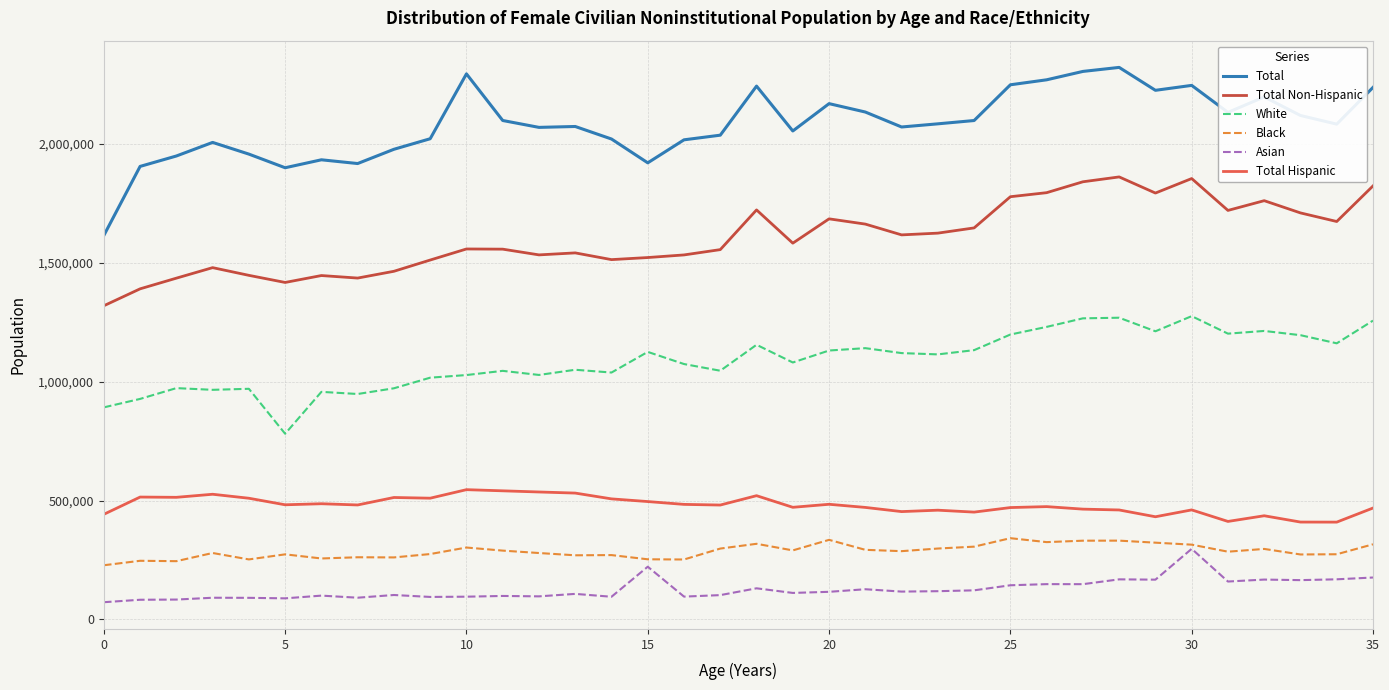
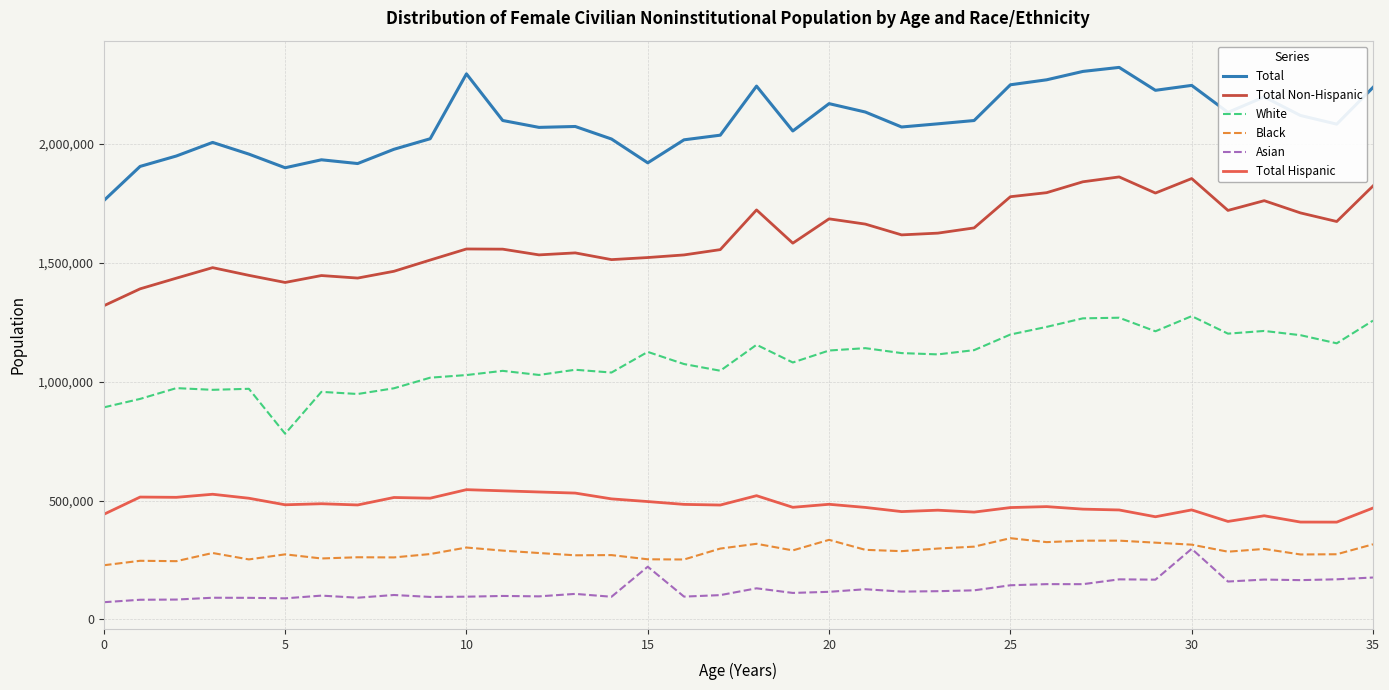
  {
    "Total": {
-     "0": "1,610,000",
+     "0": "1,760,000",
      "5": "1,900,000",
      "10": "2,290,000",
      "15": "1,920,000",
      "20": "2,170,000",
      "25": "2,250,000",
      "30": "2,240,000",
      "35": "2,240,000"
    },
    "White": {
      "0": "890,000",
      "5": "780,000",
      "10": "1,030,000",
      "15": "1,120,000",
      "20": "1,130,000",
      "25": "1,200,000",
      "30": "1,270,000",
      "35": "1,260,000"
    },
    "Asian": {
      "0": "70,000",
      "5": "90,000",
      "10": "100,000",
      "15": "220,000",
      "20": "120,000",
      "25": "140,000",
      "30": "300,000",
      "35": "180,000"
    }
  }
